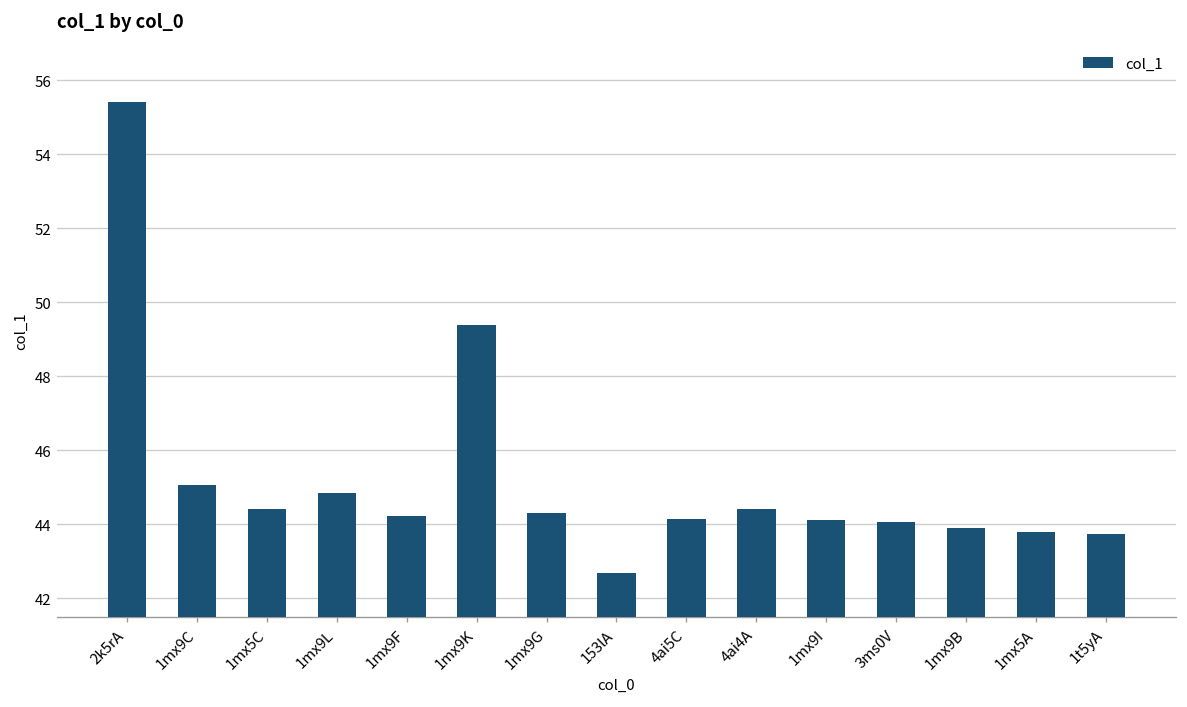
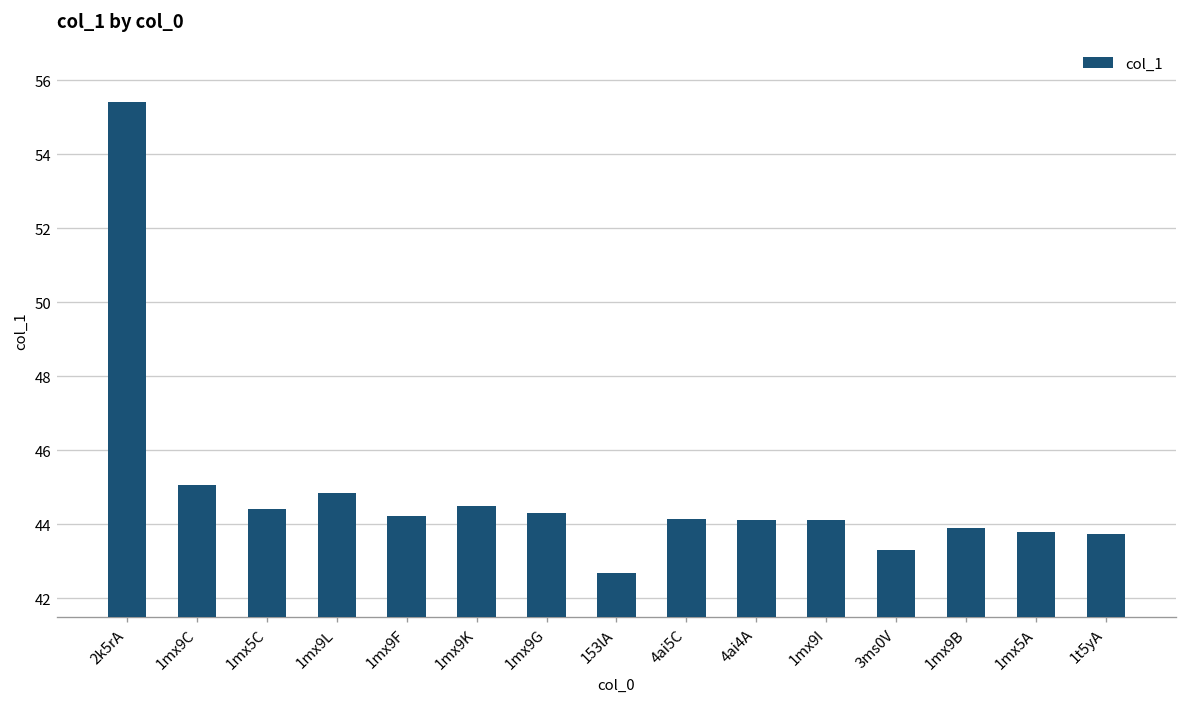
  {
    "2k5rA": 55.4,
    "1mx9C": 45.1,
    "1mx5C": 44.4,
    "1mx9L": 44.8,
    "1mx9F": 44.2,
-   "1mx9K": 49.4,
+   "1mx9K": 44.5,
    "1mx9G": 44.3,
    "153lA": 42.7,
    "4ai5C": 44.2,
-   "4ai4A": 44.4,
+   "4ai4A": 44.1,
    "1mx9I": 44.1,
-   "3ms0V": 44.1,
+   "3ms0V": 43.3,
    "1mx9B": 43.9,
    "1mx5A": 43.8,
    "1t5yA": 43.7
  }
